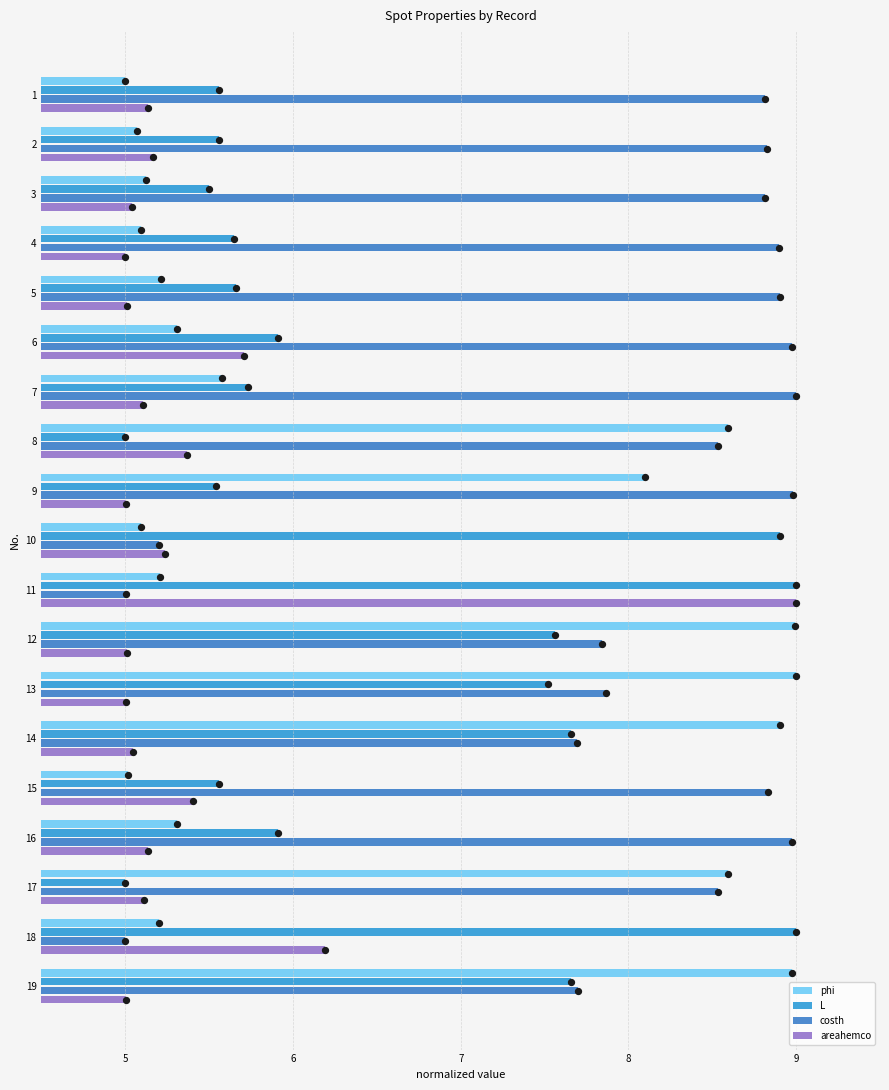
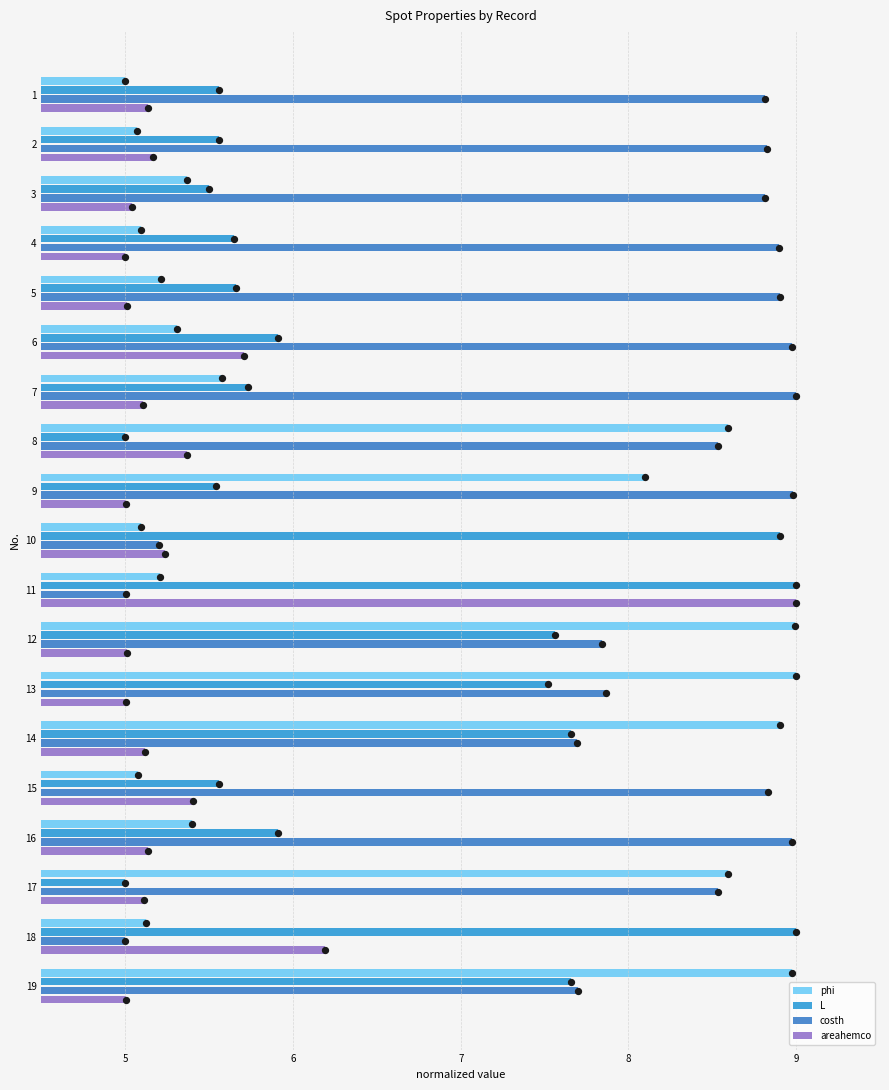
  {
    "phi": {
      "1": 5.00,
      "2": 5.07,
-     "3": 5.13,
+     "3": 5.37,
      "4": 5.09,
      "6": 5.31,
      "7": 5.58,
      "8": 8.59,
      "10": 5.09,
      "11": 5.21,
      "12": 8.99,
      "13": 9.00,
      "14": 8.91,
-     "15": 5.02,
-     "16": 5.31,
+     "15": 5.08,
+     "16": 5.40,
      "17": 8.59,
-     "18": 5.20,
+     "18": 5.13,
      "19": 8.97
    },
    "areahemco": {
      "1": 5.13,
      "2": 5.17,
      "3": 5.04,
      "4": 5.00,
      "6": 5.71,
      "7": 5.11,
      "8": 5.37,
      "10": 5.24,
      "11": 9.00,
      "12": 5.01,
      "13": 5.00,
-     "14": 5.05,
+     "14": 5.12,
      "15": 5.41,
      "16": 5.13,
      "17": 5.11,
      "18": 6.19,
      "19": 5.01
    }
  }
